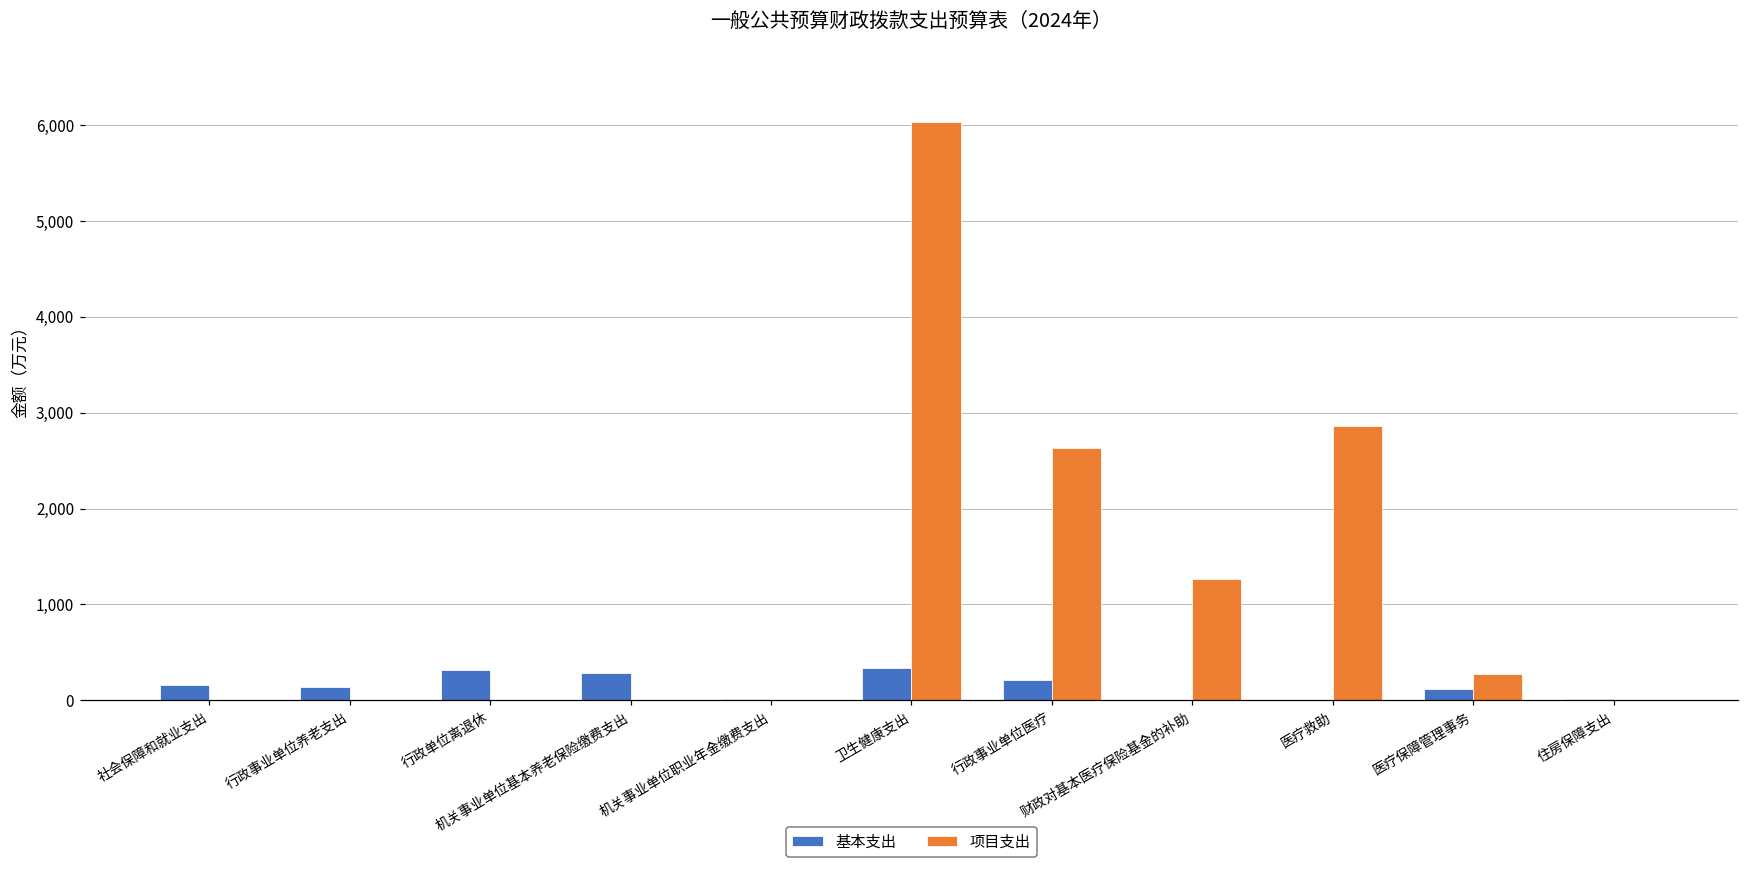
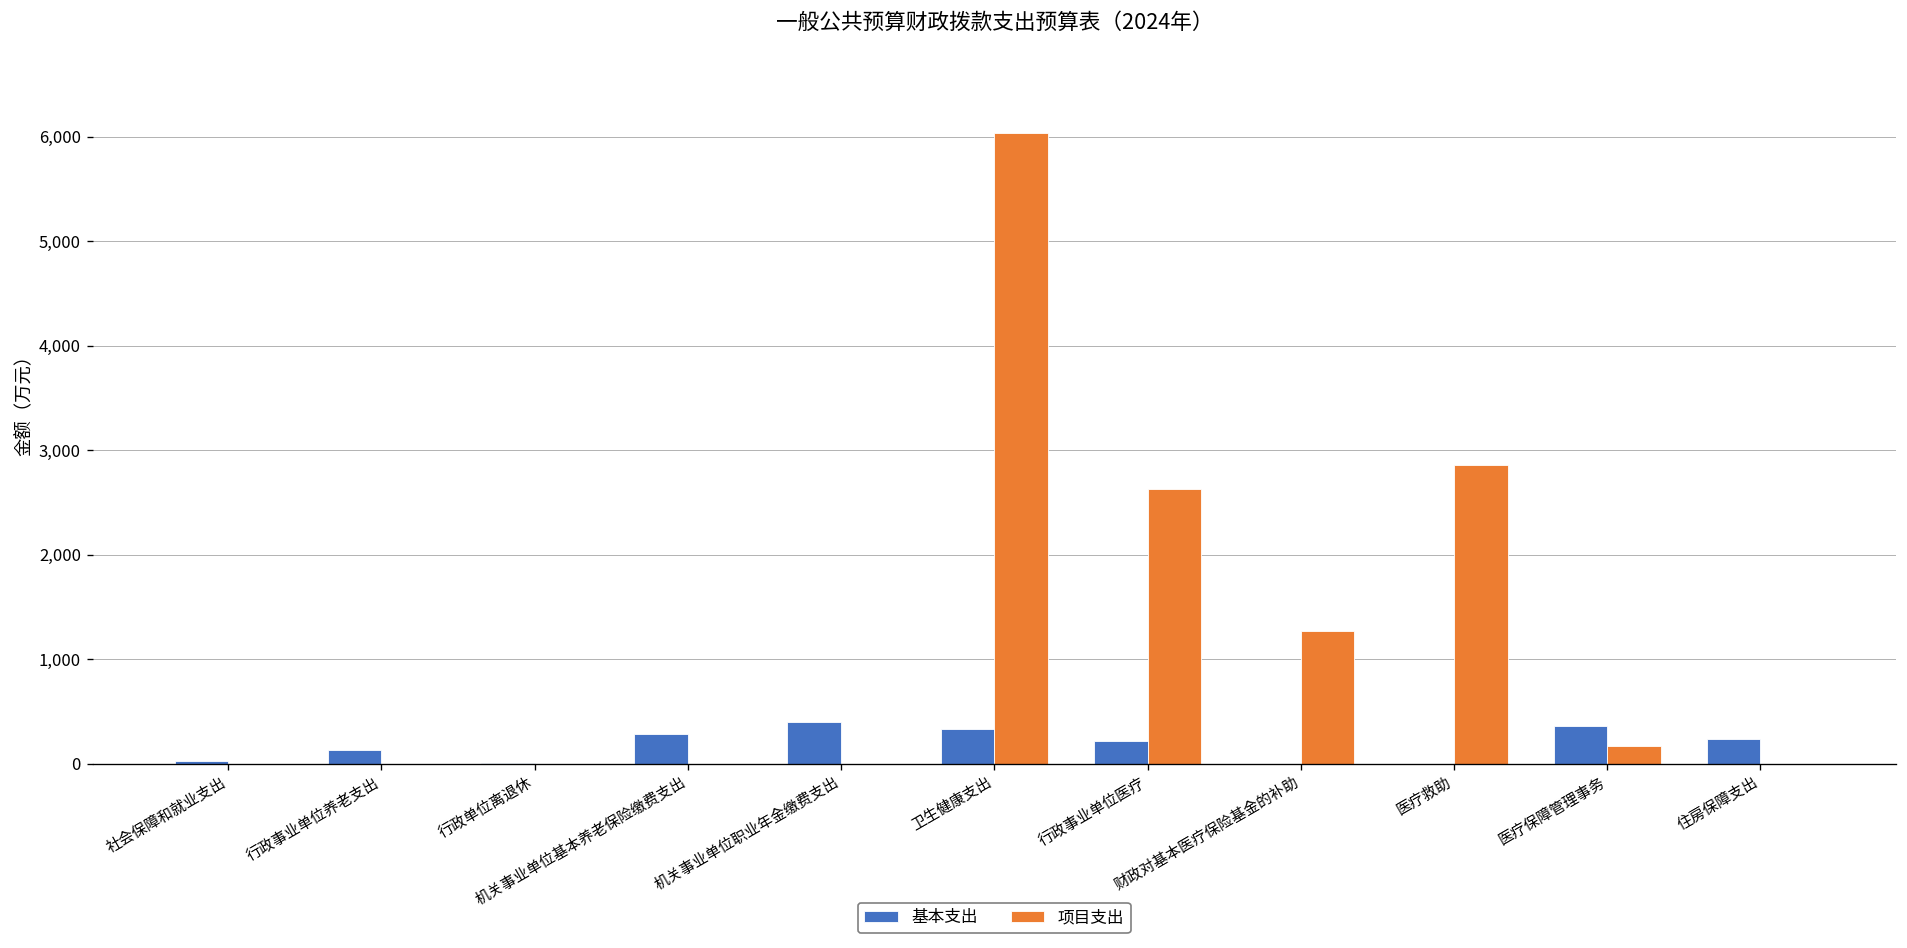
  {
    "基本支出": {
-     "社会保障和就业支出": "200",
+     "社会保障和就业支出": "0",
      "行政事业单位养老支出": "100",
-     "行政单位离退休": "300",
+     "行政单位离退休": "0",
      "机关事业单位基本养老保险缴费支出": "300",
-     "机关事业单位职业年金缴费支出": "0",
+     "机关事业单位职业年金缴费支出": "400",
      "卫生健康支出": "300",
      "行政事业单位医疗": "200",
      "财政对基本医疗保险基金的补助": "0",
      "医疗救助": "0",
-     "医疗保障管理事务": "100",
-     "住房保障支出": "0"
+     "医疗保障管理事务": "400",
+     "住房保障支出": "200"
    },
    "项目支出": {
      "社会保障和就业支出": "0",
      "行政事业单位养老支出": "0",
      "行政单位离退休": "0",
      "机关事业单位基本养老保险缴费支出": "0",
      "机关事业单位职业年金缴费支出": "0",
      "卫生健康支出": "6,000",
      "行政事业单位医疗": "2,600",
      "财政对基本医疗保险基金的补助": "1,300",
      "医疗救助": "2,900",
-     "医疗保障管理事务": "300",
+     "医疗保障管理事务": "200",
      "住房保障支出": "0"
    }
  }
